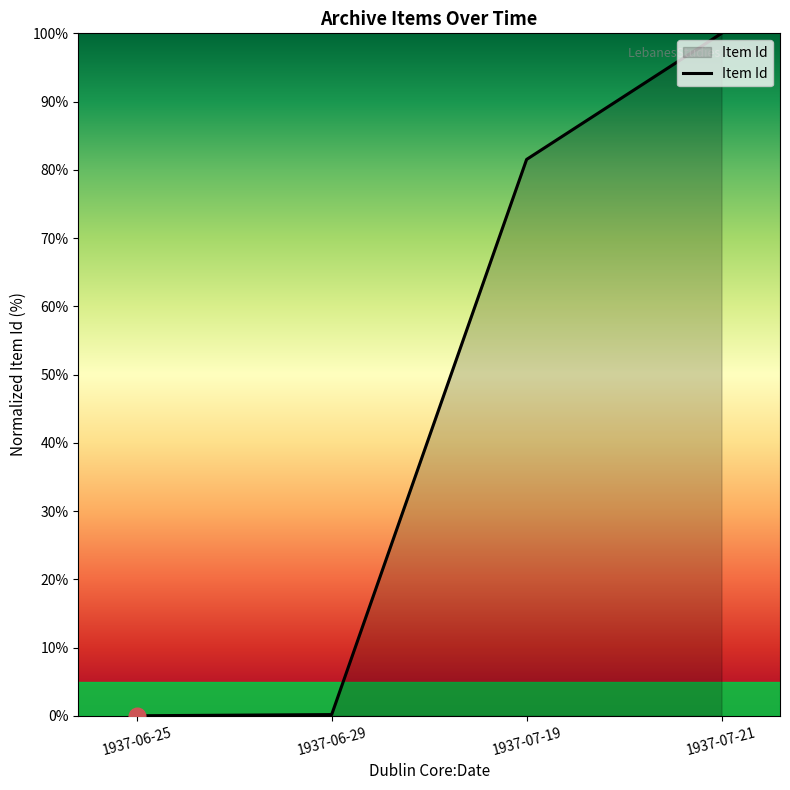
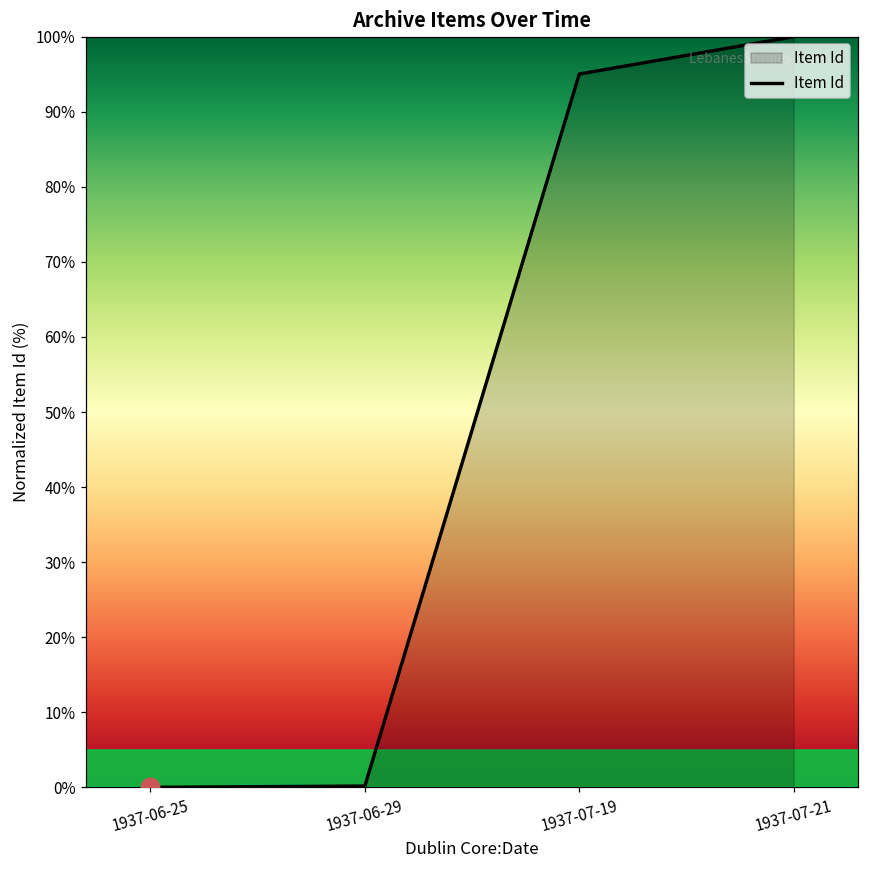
  {
    "Item Id": {
-     "1937-07-19": "82%",
+     "1937-07-19": "95%",
      "1937-07-21": "100%"
    }
  }
